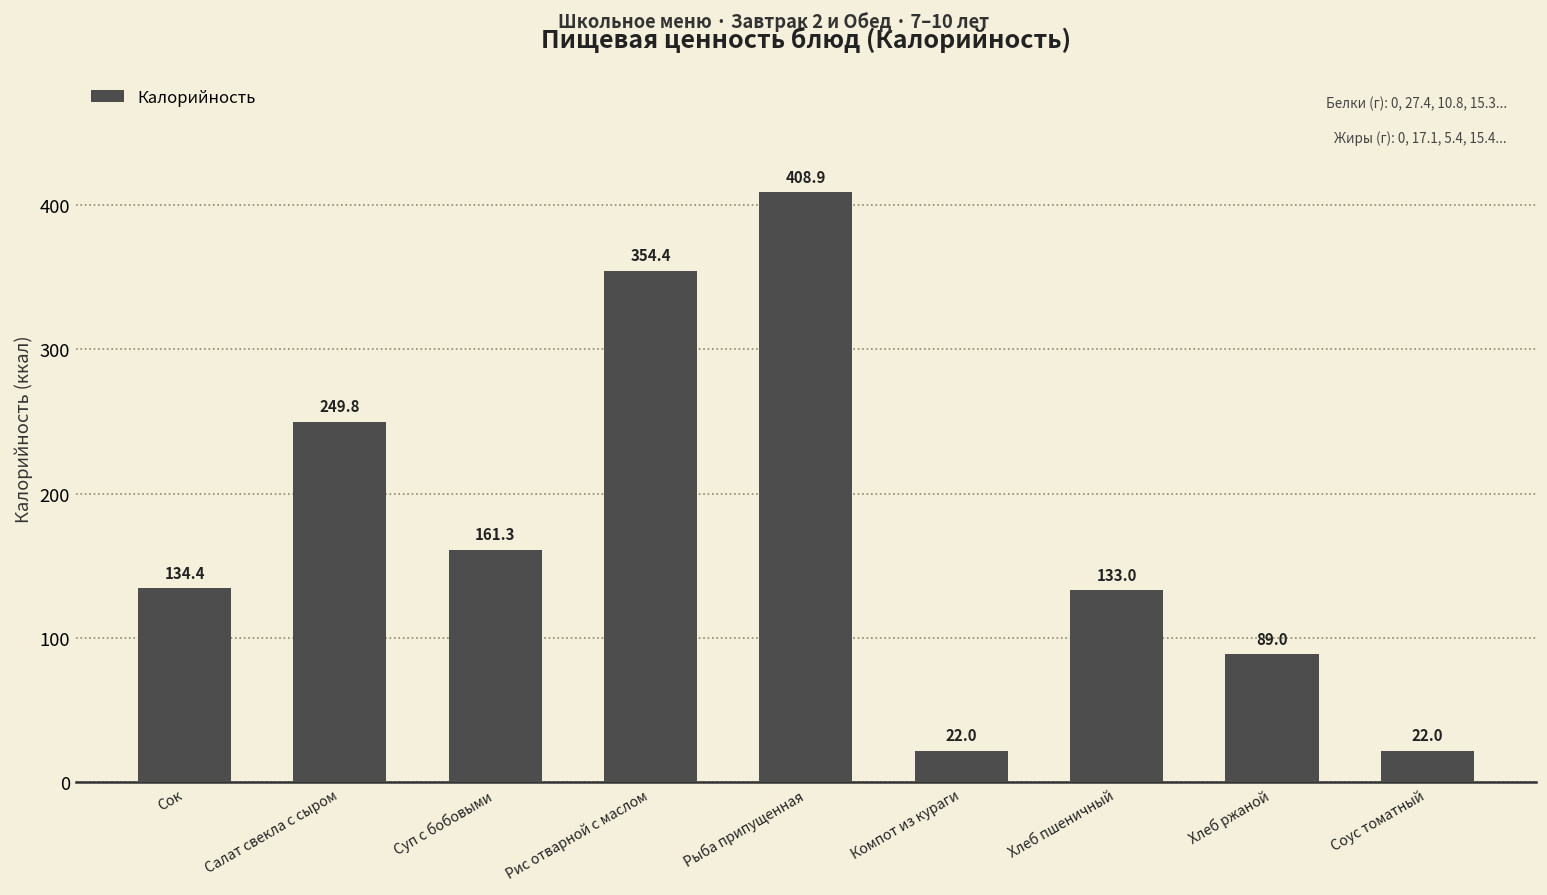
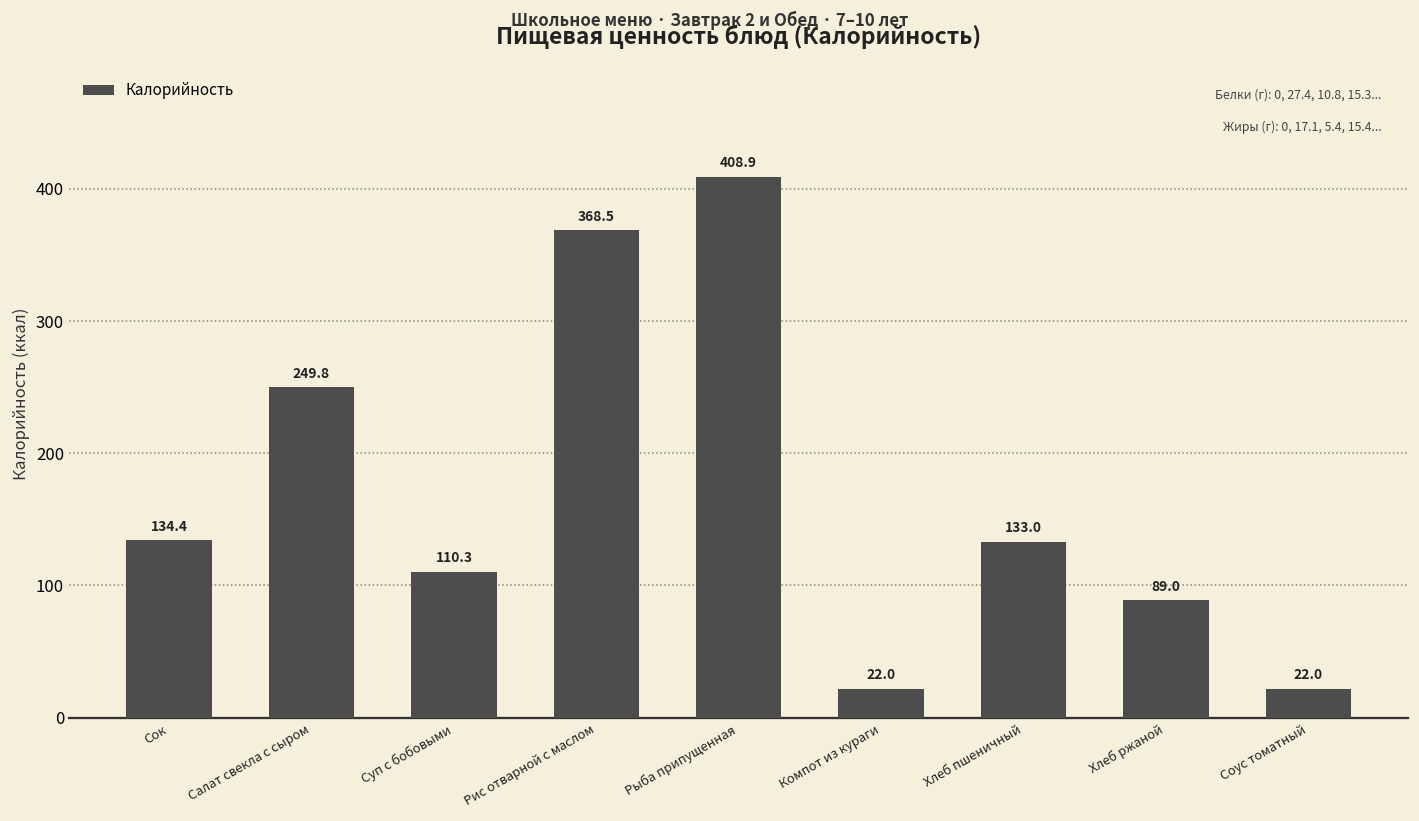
  {
    "Сок": 134.4,
    "Салат свекла с сыром": 249.8,
-   "Суп с бобовыми": 161.3,
-   "Рис отварной с маслом": 354.4,
+   "Суп с бобовыми": 110.3,
+   "Рис отварной с маслом": 368.5,
    "Рыба припущенная": 408.9,
    "Компот из кураги": 22.0,
    "Хлеб пшеничный": 133.0,
    "Хлеб ржаной": 89.0,
    "Соус томатный": 22.0
  }
